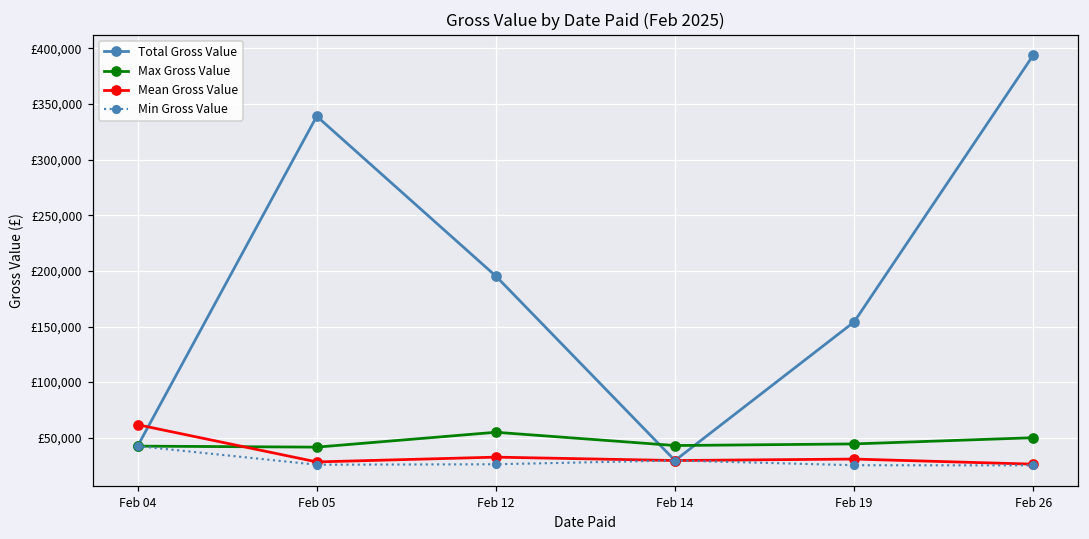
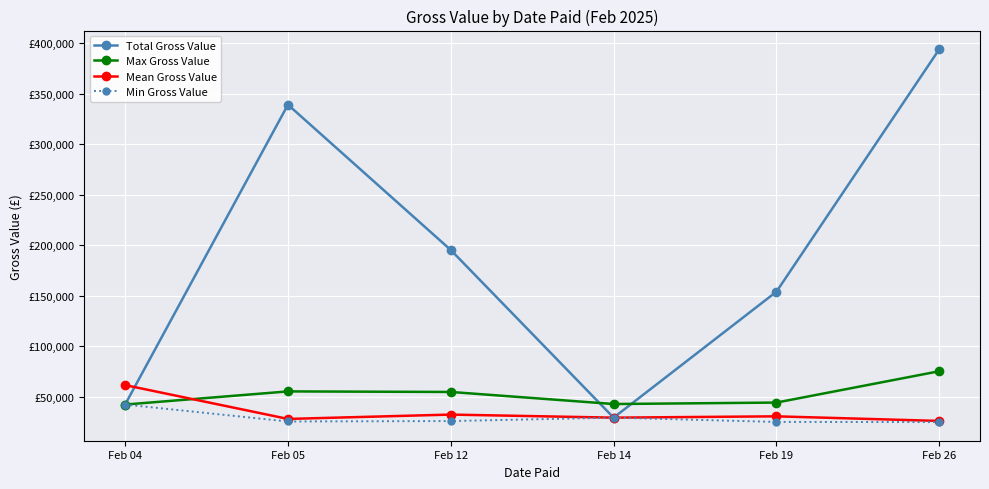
  {
    "Max Gross Value": {
-     "Feb 05": "£42,000",
+     "Feb 05": "£55,000",
      "Feb 12": "£55,000",
      "Feb 14": "£43,000",
      "Feb 19": "£44,000",
-     "Feb 26": "£50,000"
+     "Feb 26": "£75,000"
    },
    "Mean Gross Value": {
      "Feb 04": "£62,000",
      "Feb 05": "£28,000",
      "Feb 12": "£33,000",
      "Feb 19": "£31,000"
    }
  }
